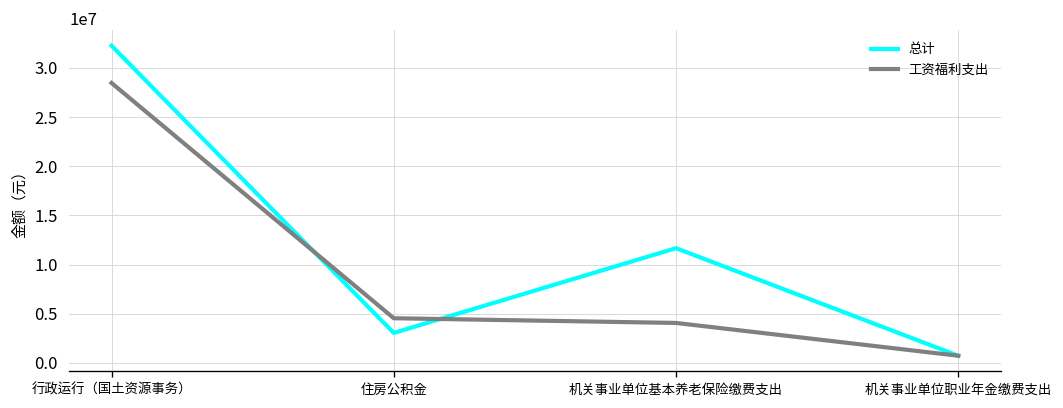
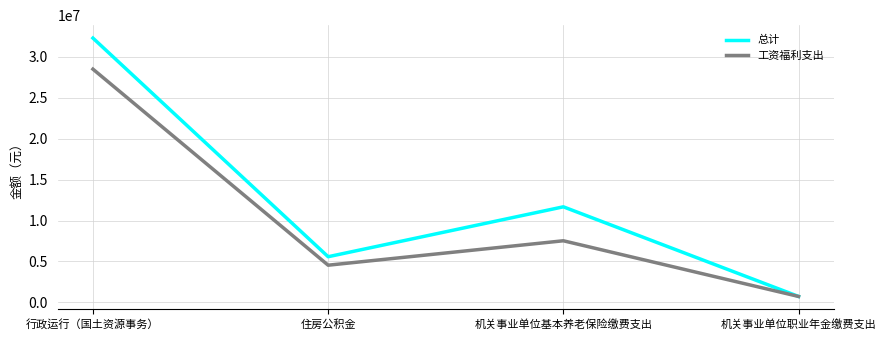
  {
    "总计": {
      "行政运行（国土资源事务）": 32000000,
-     "住房公积金": 3000000,
+     "住房公积金": 6000000,
      "机关事业单位基本养老保险缴费支出": 12000000
    },
    "工资福利支出": {
      "行政运行（国土资源事务）": 28000000,
      "住房公积金": 5000000,
-     "机关事业单位基本养老保险缴费支出": 4000000
+     "机关事业单位基本养老保险缴费支出": 8000000
    }
  }
